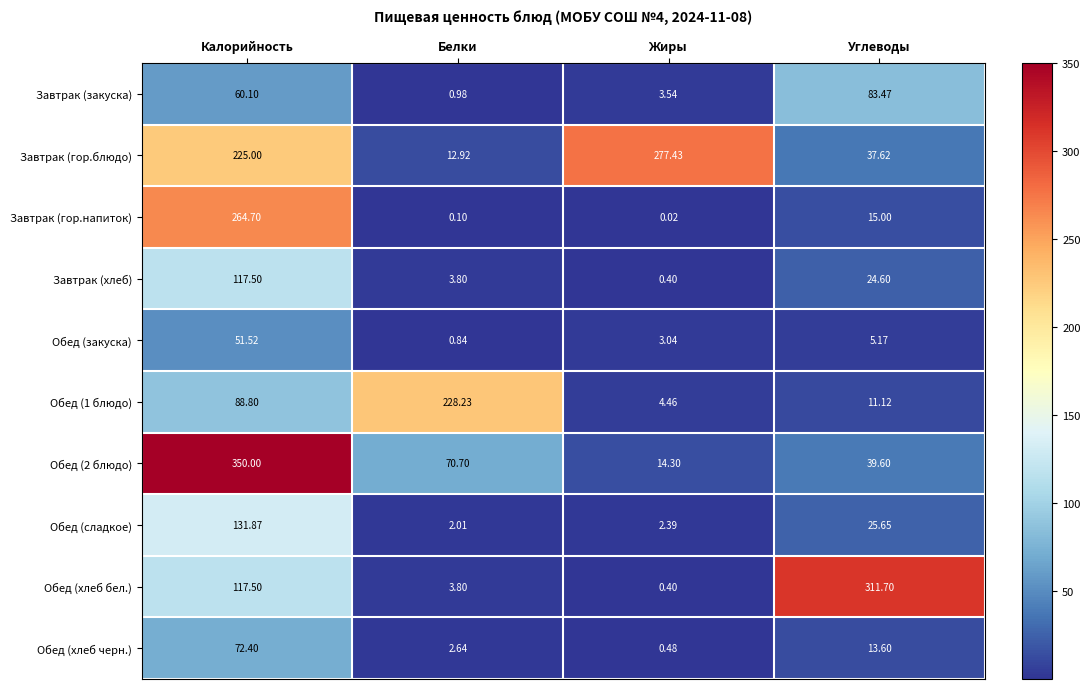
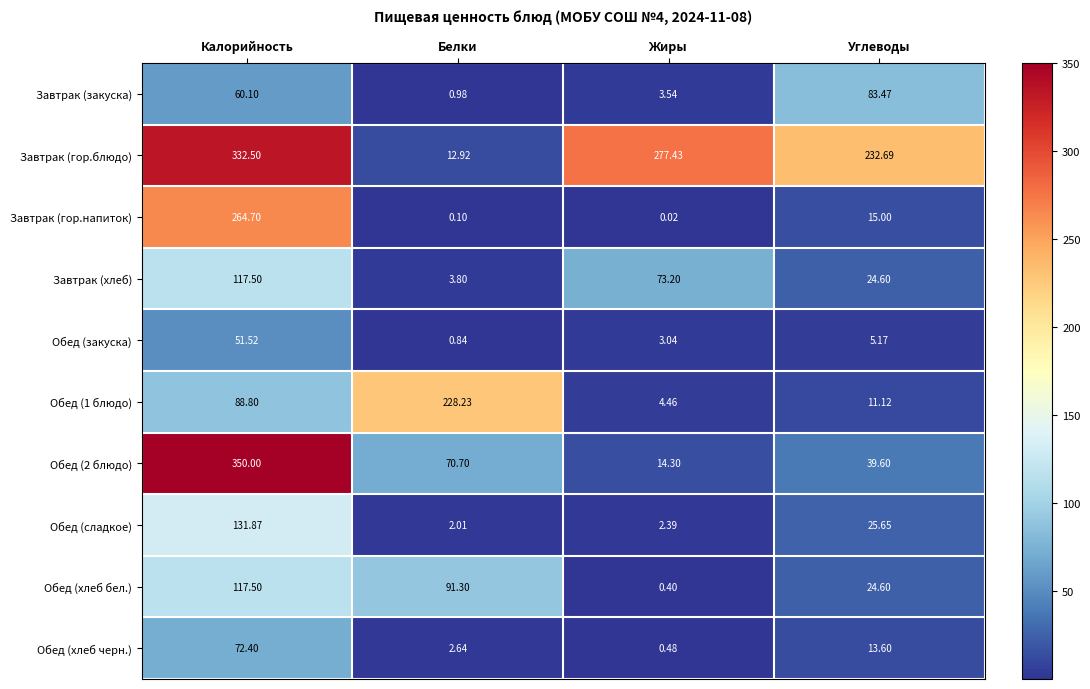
  {
    "Завтрак (закуска)": {
      "Калорийность": 60.10,
      "Белки": 0.98,
      "Жиры": 3.54,
      "Углеводы": 83.47
    },
    "Завтрак (гор.блюдо)": {
-     "Калорийность": 225.00,
+     "Калорийность": 332.50,
      "Белки": 12.92,
      "Жиры": 277.43,
-     "Углеводы": 37.62
+     "Углеводы": 232.69
    },
    "Завтрак (гор.напиток)": {
      "Калорийность": 264.70,
      "Белки": 0.10,
      "Жиры": 0.02,
      "Углеводы": 15.00
    },
    "Завтрак (хлеб)": {
      "Калорийность": 117.50,
      "Белки": 3.80,
-     "Жиры": 0.40,
+     "Жиры": 73.20,
      "Углеводы": 24.60
    },
    "Обед (закуска)": {
      "Калорийность": 51.52,
      "Белки": 0.84,
      "Жиры": 3.04,
      "Углеводы": 5.17
    },
    "Обед (1 блюдо)": {
      "Калорийность": 88.80,
      "Белки": 228.23,
      "Жиры": 4.46,
      "Углеводы": 11.12
    },
    "Обед (2 блюдо)": {
      "Калорийность": 350.00,
      "Белки": 70.70,
      "Жиры": 14.30,
      "Углеводы": 39.60
    },
    "Обед (сладкое)": {
      "Калорийность": 131.87,
      "Белки": 2.01,
      "Жиры": 2.39,
      "Углеводы": 25.65
    },
    "Обед (хлеб бел.)": {
      "Калорийность": 117.50,
-     "Белки": 3.80,
+     "Белки": 91.30,
      "Жиры": 0.40,
-     "Углеводы": 311.70
+     "Углеводы": 24.60
    },
    "Обед (хлеб черн.)": {
      "Калорийность": 72.40,
      "Белки": 2.64,
      "Жиры": 0.48,
      "Углеводы": 13.60
    }
  }
